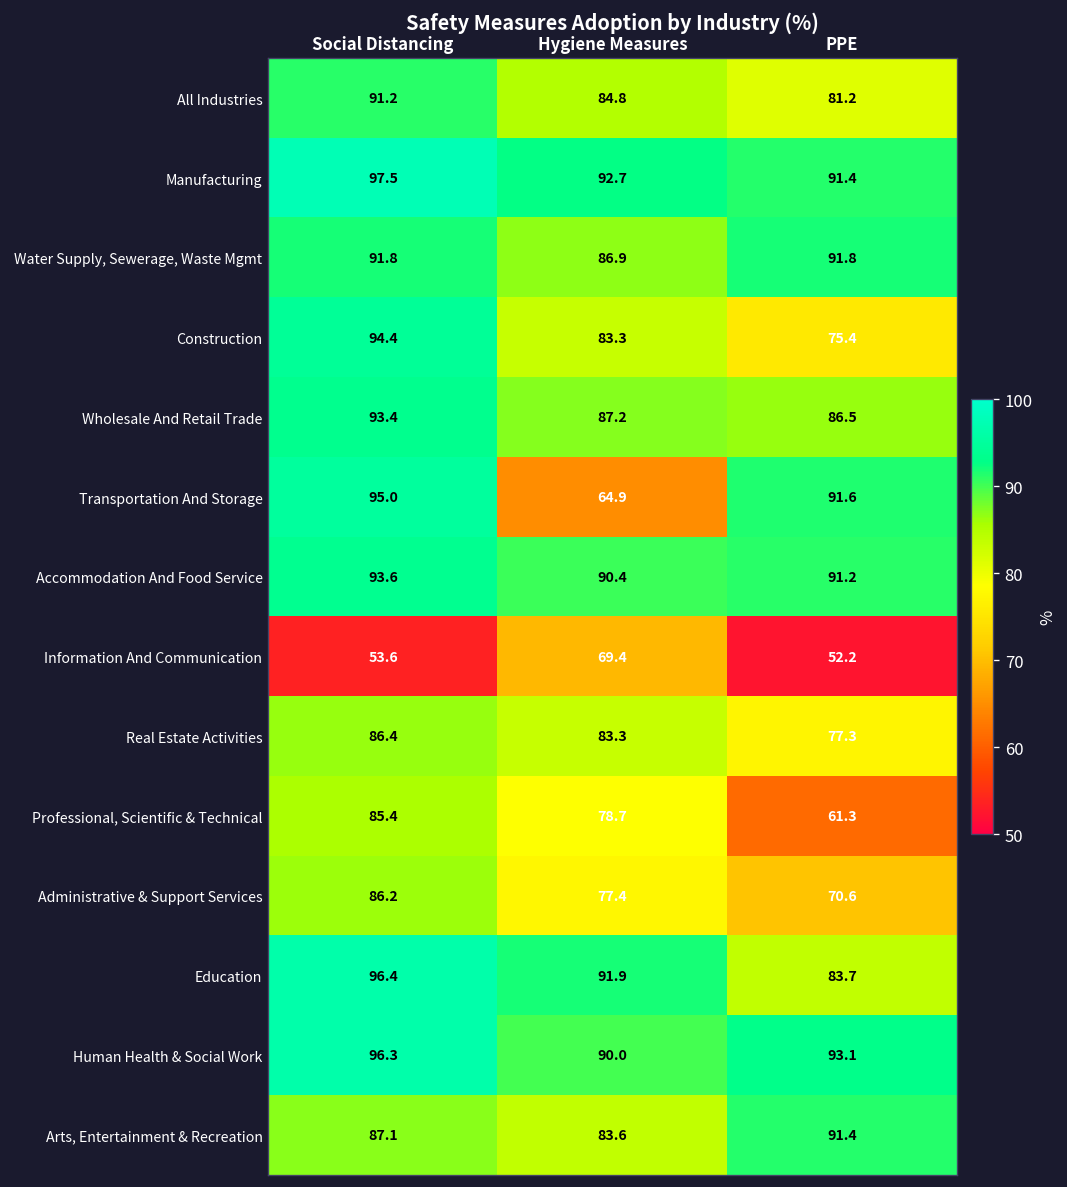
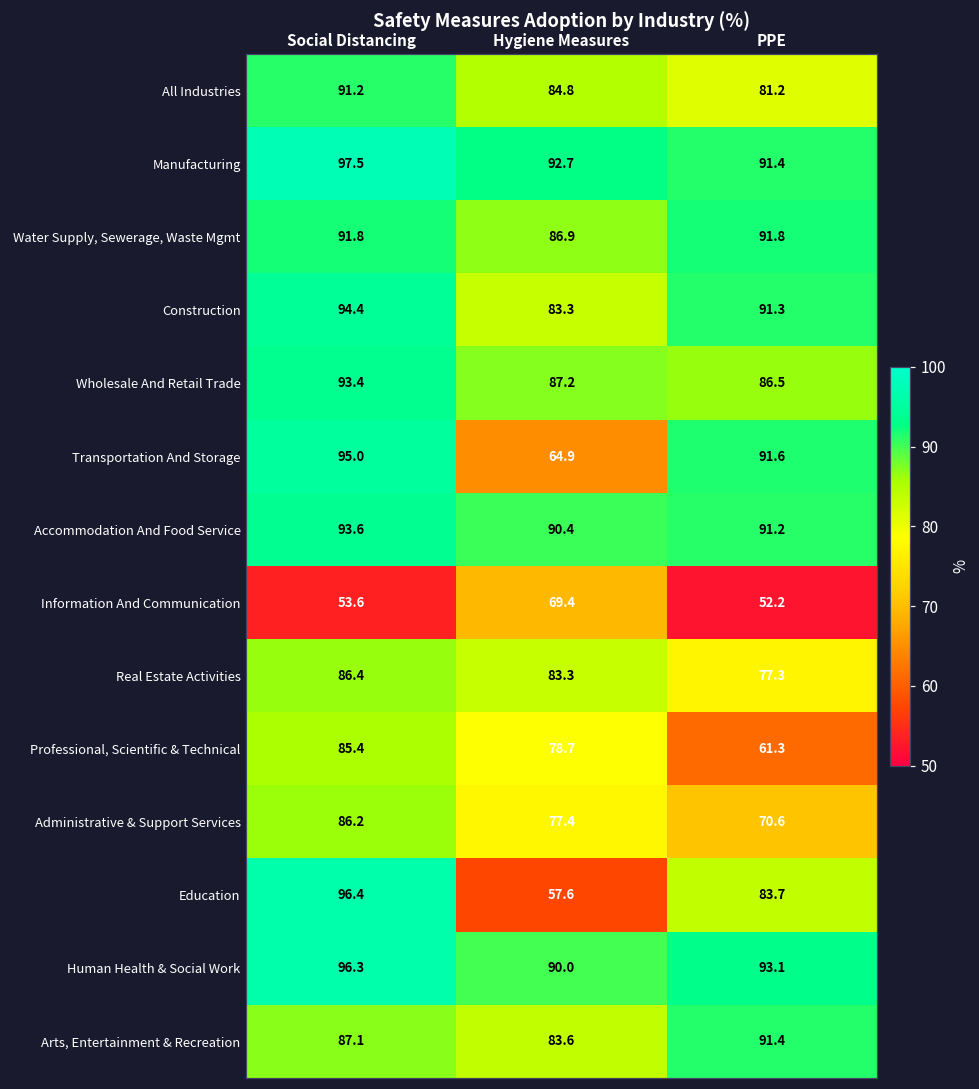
  {
    "All Industries": {
      "Social Distancing": 91.2,
      "Hygiene Measures": 84.8,
      "PPE": 81.2
    },
    "Manufacturing": {
      "Social Distancing": 97.5,
      "Hygiene Measures": 92.7,
      "PPE": 91.4
    },
    "Water Supply, Sewerage, Waste Mgmt": {
      "Social Distancing": 91.8,
      "Hygiene Measures": 86.9,
      "PPE": 91.8
    },
    "Construction": {
      "Social Distancing": 94.4,
      "Hygiene Measures": 83.3,
-     "PPE": 75.4
+     "PPE": 91.3
    },
    "Wholesale And Retail Trade": {
      "Social Distancing": 93.4,
      "Hygiene Measures": 87.2,
      "PPE": 86.5
    },
    "Transportation And Storage": {
      "Social Distancing": 95.0,
      "Hygiene Measures": 64.9,
      "PPE": 91.6
    },
    "Accommodation And Food Service": {
      "Social Distancing": 93.6,
      "Hygiene Measures": 90.4,
      "PPE": 91.2
    },
    "Information And Communication": {
      "Social Distancing": 53.6,
      "Hygiene Measures": 69.4,
      "PPE": 52.2
    },
    "Real Estate Activities": {
      "Social Distancing": 86.4,
      "Hygiene Measures": 83.3,
      "PPE": 77.3
    },
    "Professional, Scientific & Technical": {
      "Social Distancing": 85.4,
      "Hygiene Measures": 78.7,
      "PPE": 61.3
    },
    "Administrative & Support Services": {
      "Social Distancing": 86.2,
      "Hygiene Measures": 77.4,
      "PPE": 70.6
    },
    "Education": {
      "Social Distancing": 96.4,
-     "Hygiene Measures": 91.9,
+     "Hygiene Measures": 57.6,
      "PPE": 83.7
    },
    "Human Health & Social Work": {
      "Social Distancing": 96.3,
      "Hygiene Measures": 90.0,
      "PPE": 93.1
    },
    "Arts, Entertainment & Recreation": {
      "Social Distancing": 87.1,
      "Hygiene Measures": 83.6,
      "PPE": 91.4
    }
  }
